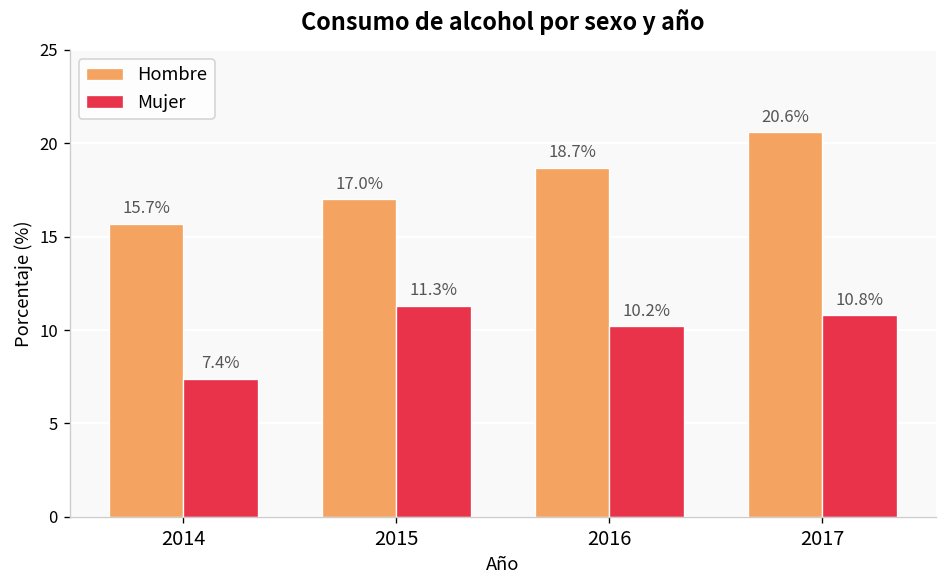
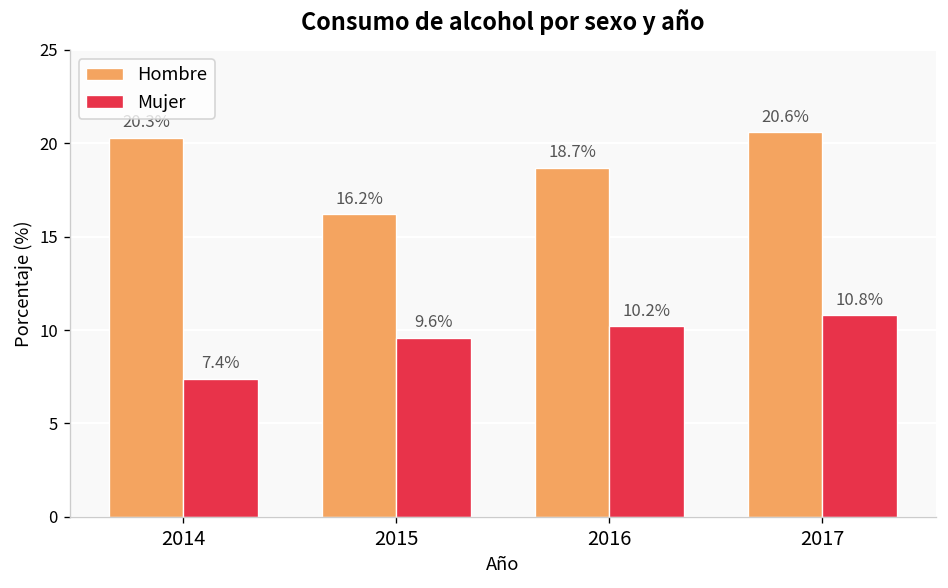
  {
    "Hombre": {
-     "2014": "15.7",
-     "2015": "17.0%",
+     "2014": "20.3",
+     "2015": "16.2%",
      "2016": "18.7%",
      "2017": "20.6%"
    },
    "Mujer": {
      "2014": "7.4%",
-     "2015": "11.3%",
+     "2015": "9.6%",
      "2016": "10.2%",
      "2017": "10.8%"
    }
  }
